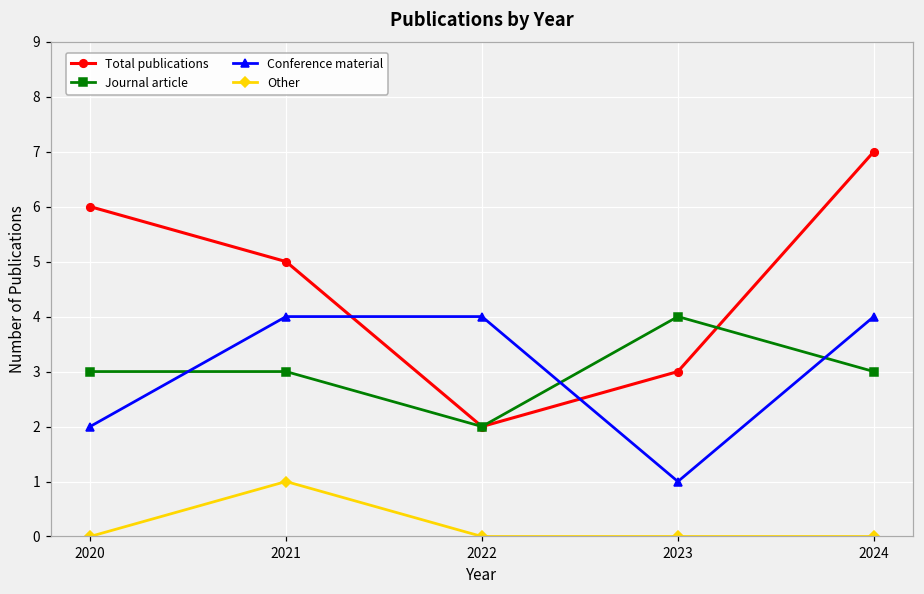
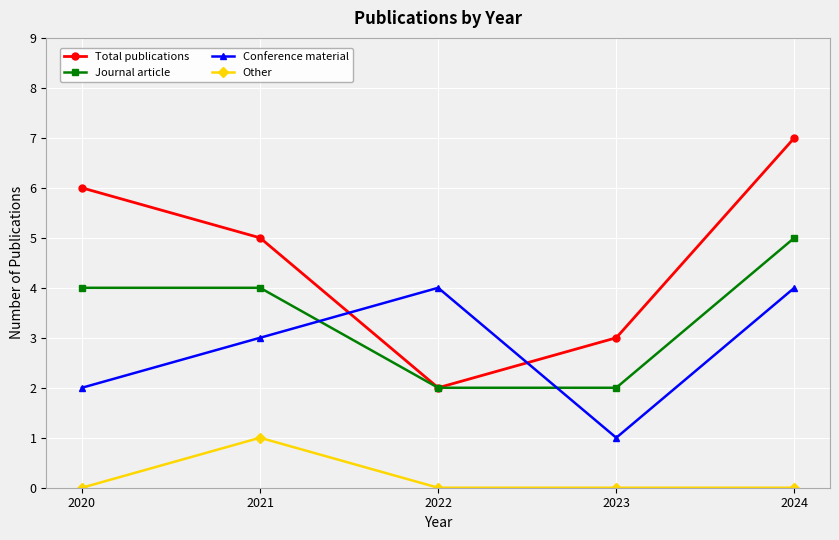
  {
    "Total publications": {
      "2020": 6,
      "2021": 5,
      "2023": 3,
      "2024": 7
    },
    "Journal article": {
-     "2020": 3,
-     "2021": 3,
-     "2023": 4,
-     "2024": 3
+     "2020": 4,
+     "2021": 4,
+     "2023": 2,
+     "2024": 5
    },
    "Conference material": {
      "2020": 2,
-     "2021": 4,
+     "2021": 3,
      "2022": 4,
      "2023": 1,
      "2024": 4
    },
    "Other": {
      "2020": 0,
      "2021": 1,
      "2022": 0,
      "2023": 0,
      "2024": 0
    }
  }
